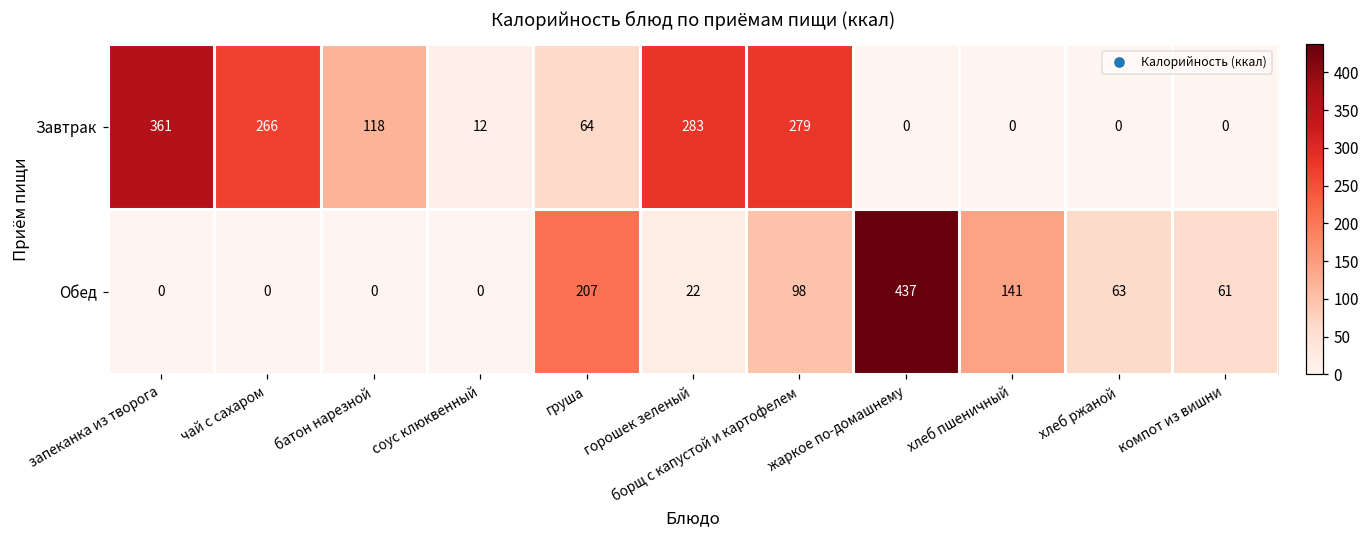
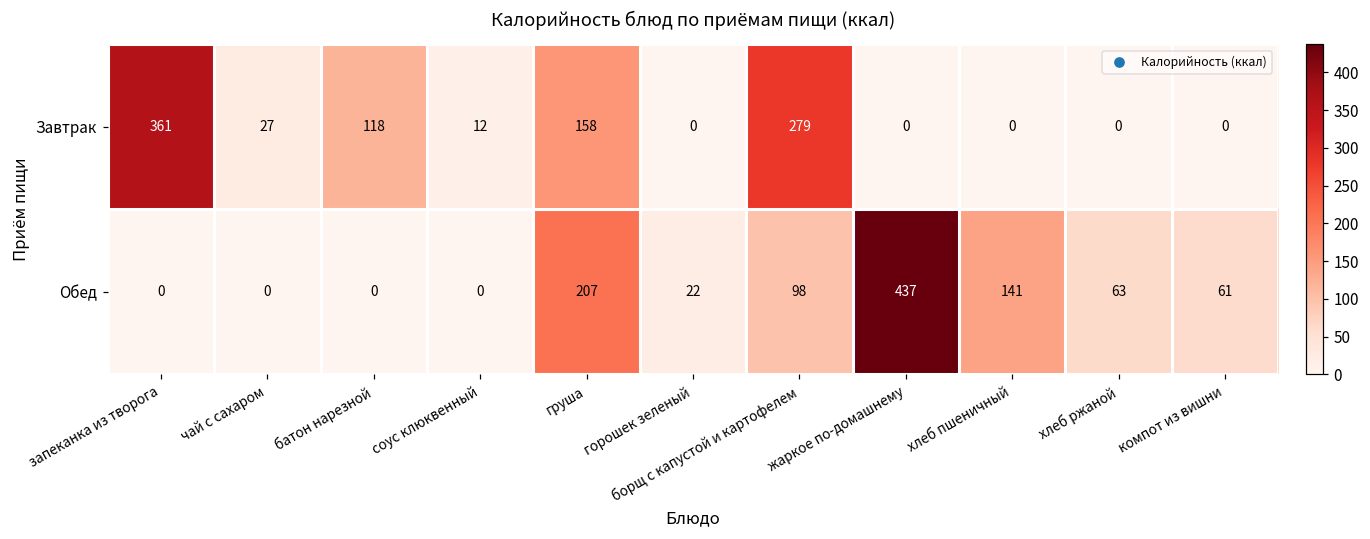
  {
    "Завтрак": {
      "запеканка из творога": 361,
-     "чай с сахаром": 266,
+     "чай с сахаром": 27,
      "батон нарезной": 118,
      "соус клюквенный": 12,
-     "груша": 64,
-     "горошек зеленый": 283,
+     "груша": 158,
+     "горошек зеленый": 0,
      "борщ с капустой и картофелем": 279,
      "жаркое по-домашнему": 0,
      "хлеб пшеничный": 0,
      "хлеб ржаной": 0,
      "компот из вишни": 0
    },
    "Обед": {
      "запеканка из творога": 0,
      "чай с сахаром": 0,
      "батон нарезной": 0,
      "соус клюквенный": 0,
      "груша": 207,
      "горошек зеленый": 22,
      "борщ с капустой и картофелем": 98,
      "жаркое по-домашнему": 437,
      "хлеб пшеничный": 141,
      "хлеб ржаной": 63,
      "компот из вишни": 61
    }
  }
